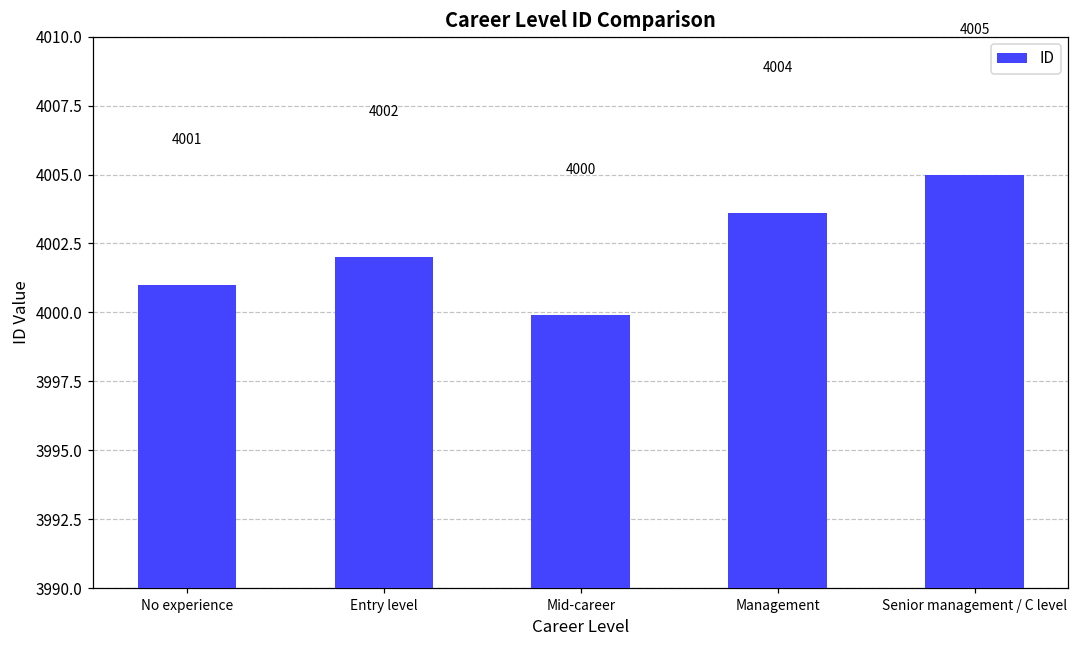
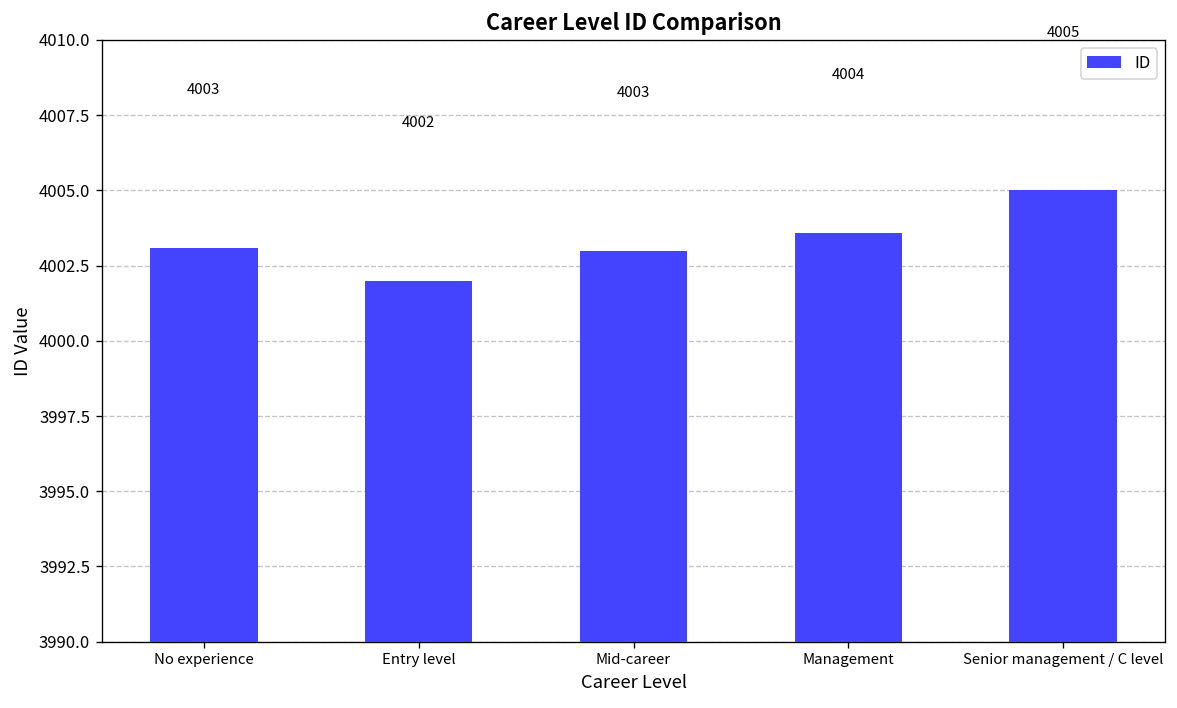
  {
-   "No experience": 4001,
-   "Mid-career": 4000
+   "No experience": 4003,
+   "Mid-career": 4003
  }
